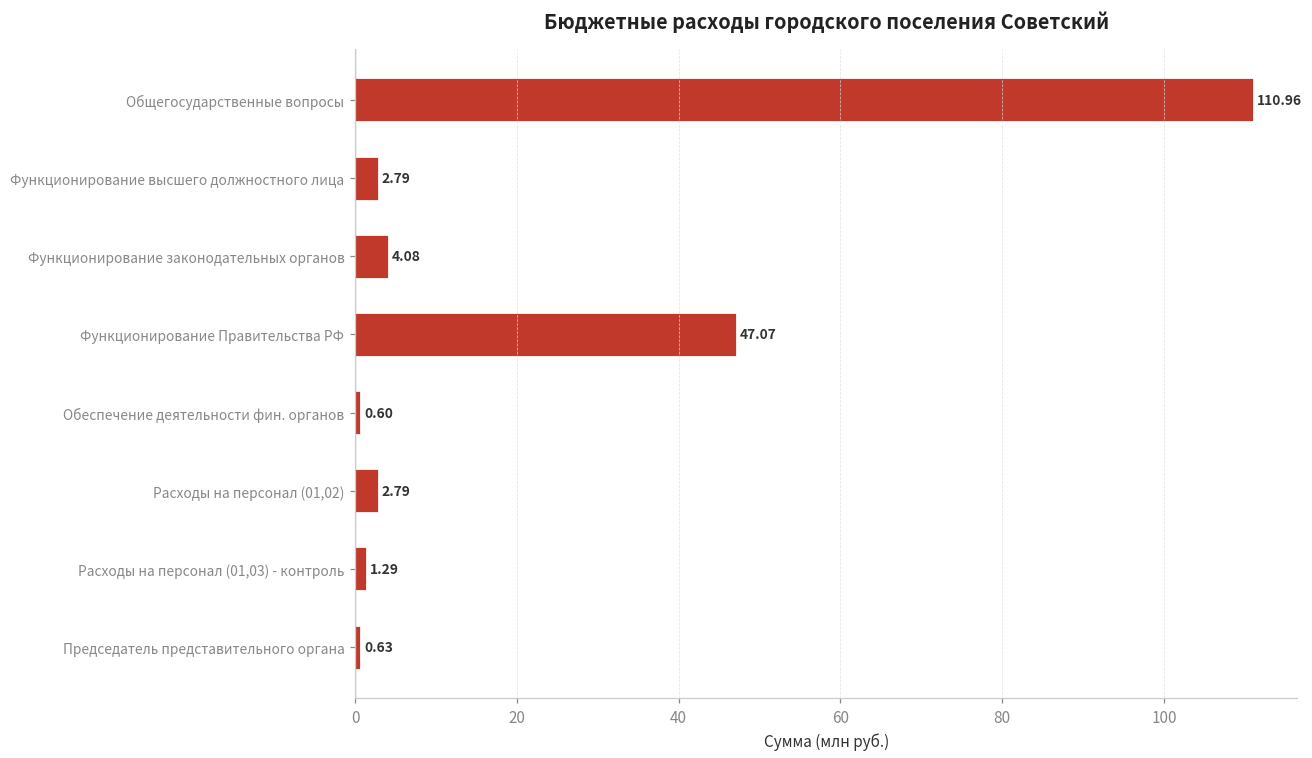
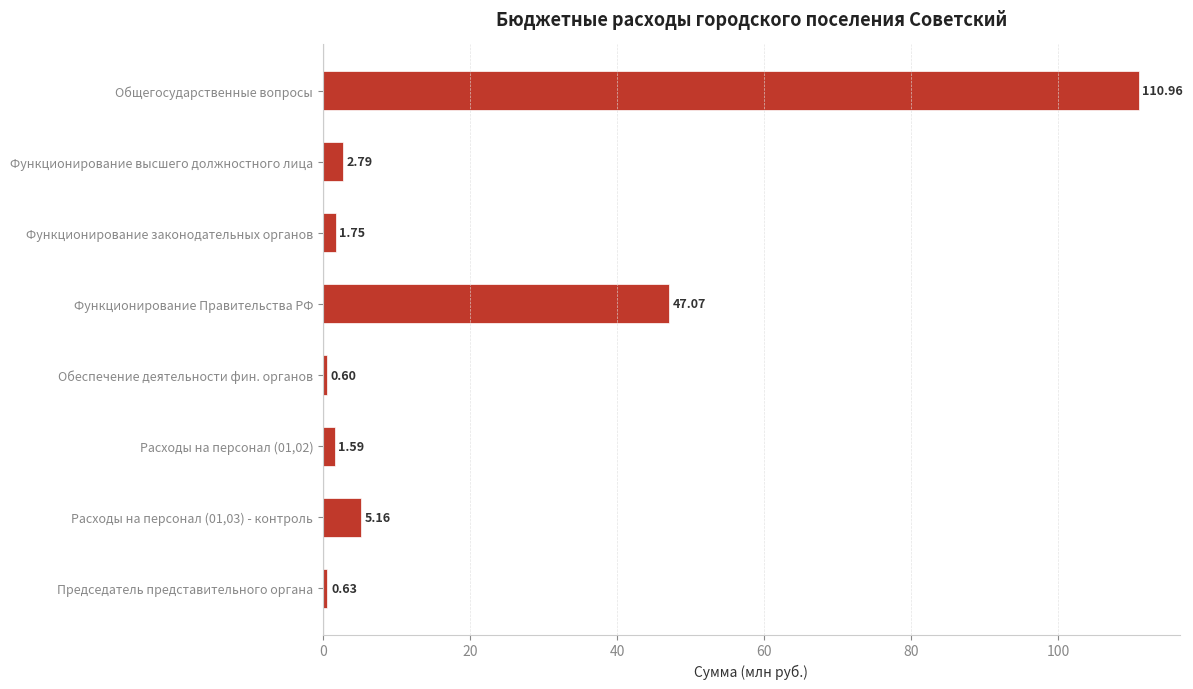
  {
    "Общегосударственные вопросы": 110.96,
    "Функционирование высшего должностного лица": 2.79,
-   "Функционирование законодательных органов": 4.08,
+   "Функционирование законодательных органов": 1.75,
    "Функционирование Правительства РФ": 47.07,
    "Обеспечение деятельности фин. органов": 0.60,
-   "Расходы на персонал (01,02)": 2.79,
-   "Расходы на персонал (01,03) - контроль": 1.29,
+   "Расходы на персонал (01,02)": 1.59,
+   "Расходы на персонал (01,03) - контроль": 5.16,
    "Председатель представительного органа": 0.63
  }
